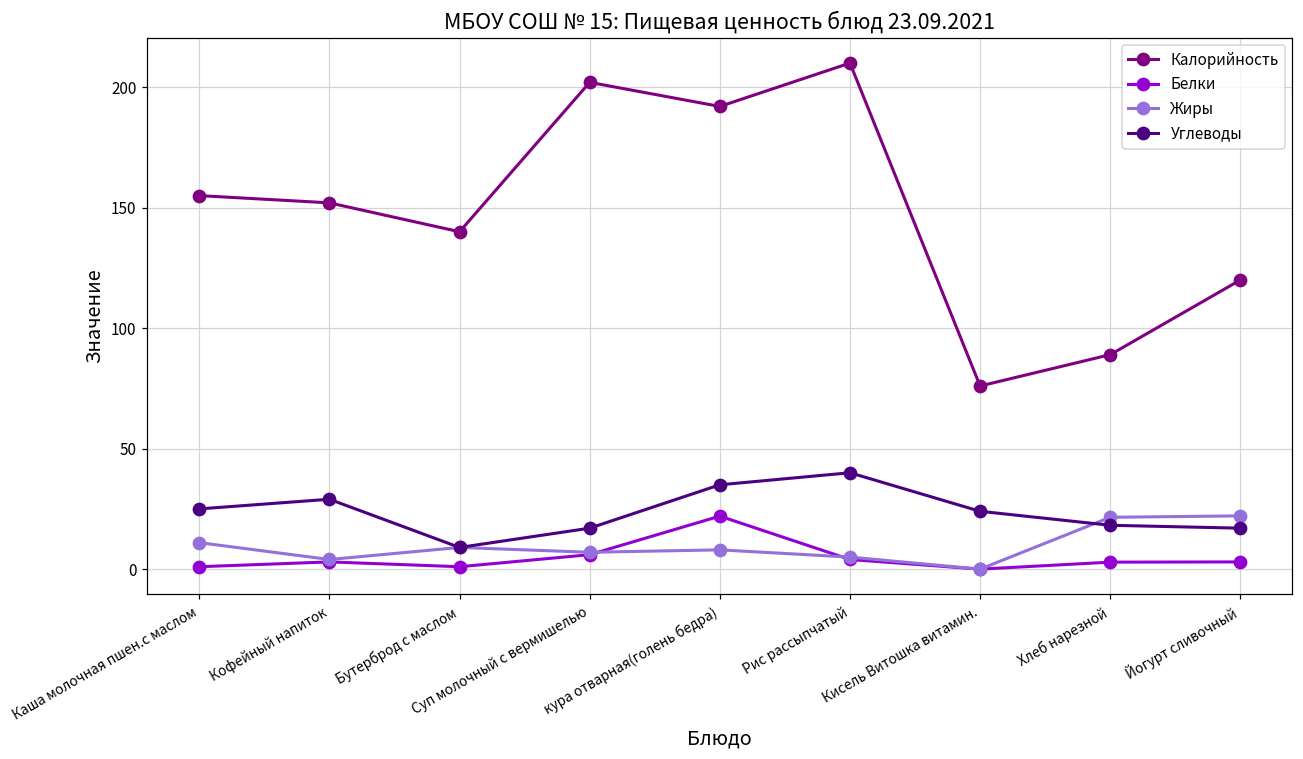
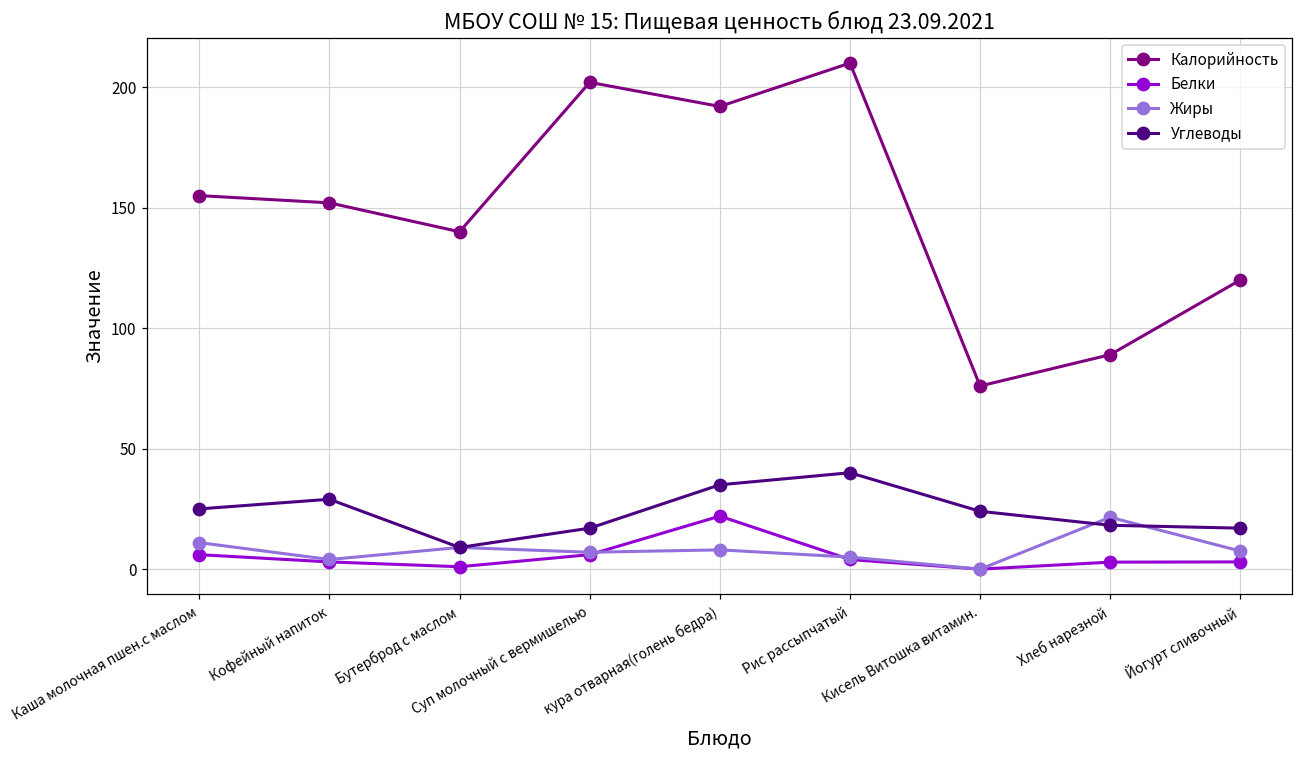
  {
    "Белки": {
-     "Каша молочная пшен.с маслом": 1,
+     "Каша молочная пшен.с маслом": 6,
      "Бутерброд с маслом": 1,
      "кура отварная(голень бедра)": 22,
      "Хлеб нарезной": 3,
      "Йогурт сливочный": 3
    },
    "Жиры": {
      "Каша молочная пшен.с маслом": 11,
      "кура отварная(голень бедра)": 8,
      "Хлеб нарезной": 22,
-     "Йогурт сливочный": 22
+     "Йогурт сливочный": 8
    }
  }
